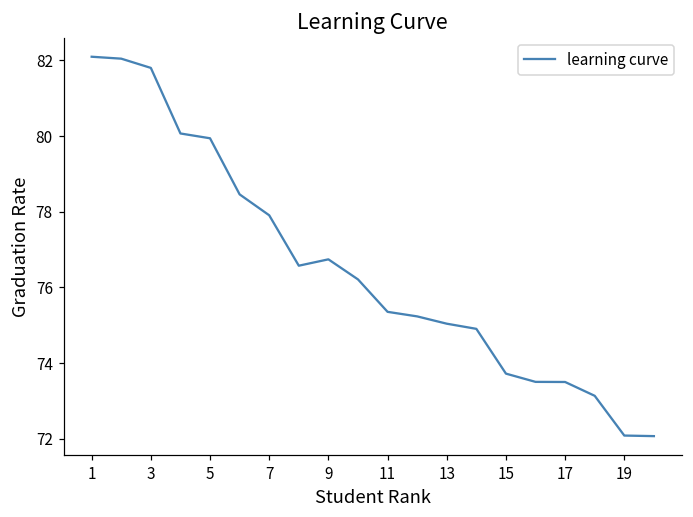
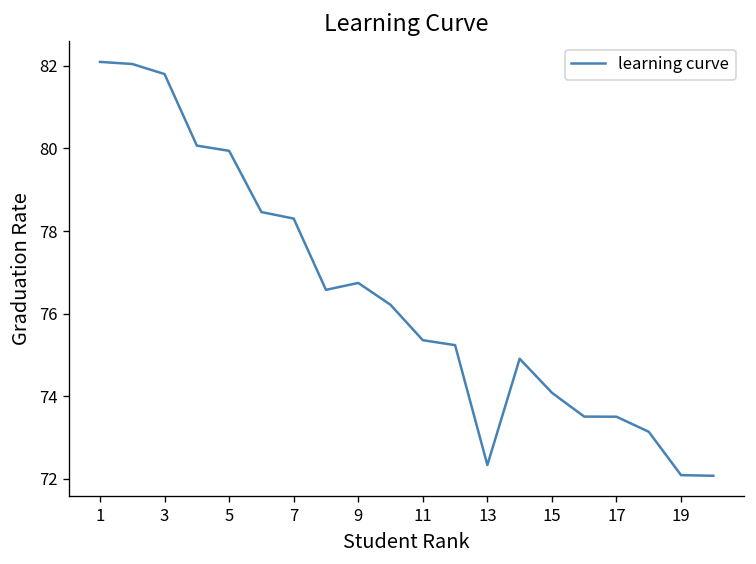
  {
    "1": 82.1,
    "3": 81.8,
    "5": 79.9,
-   "7": 77.9,
+   "7": 78.3,
    "9": 76.7,
    "11": 75.4,
-   "13": 75.0,
-   "15": 73.7,
+   "13": 72.3,
+   "15": 74.1,
    "17": 73.5,
    "19": 72.1
  }
